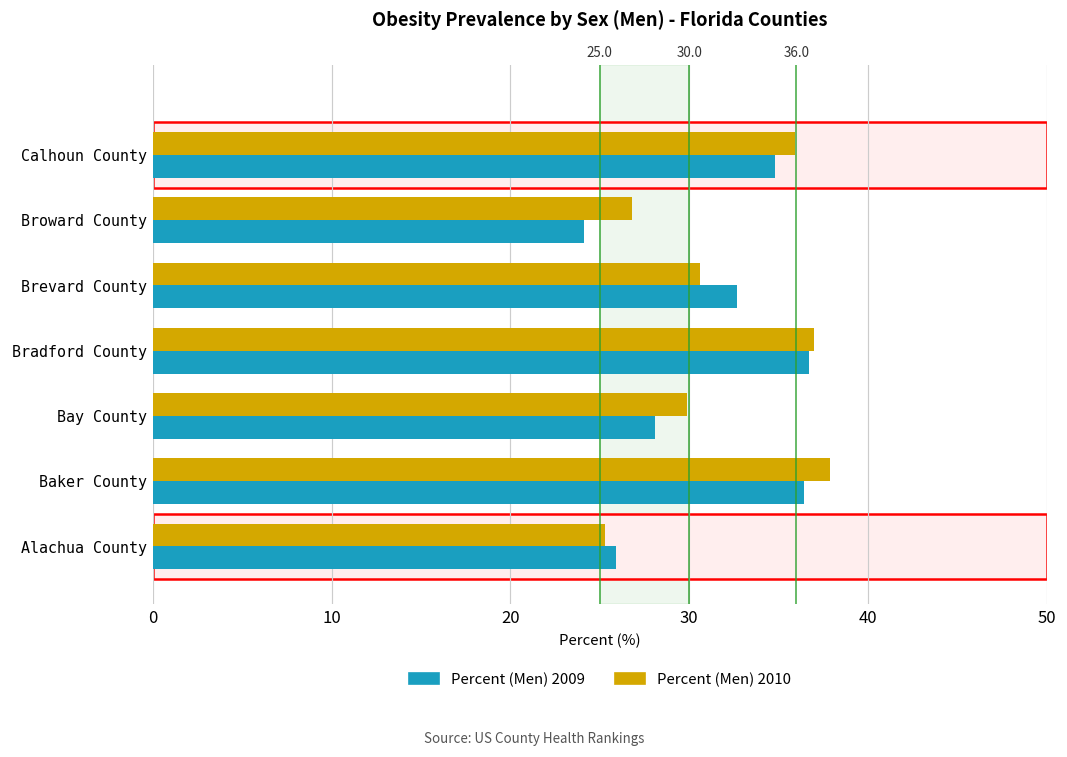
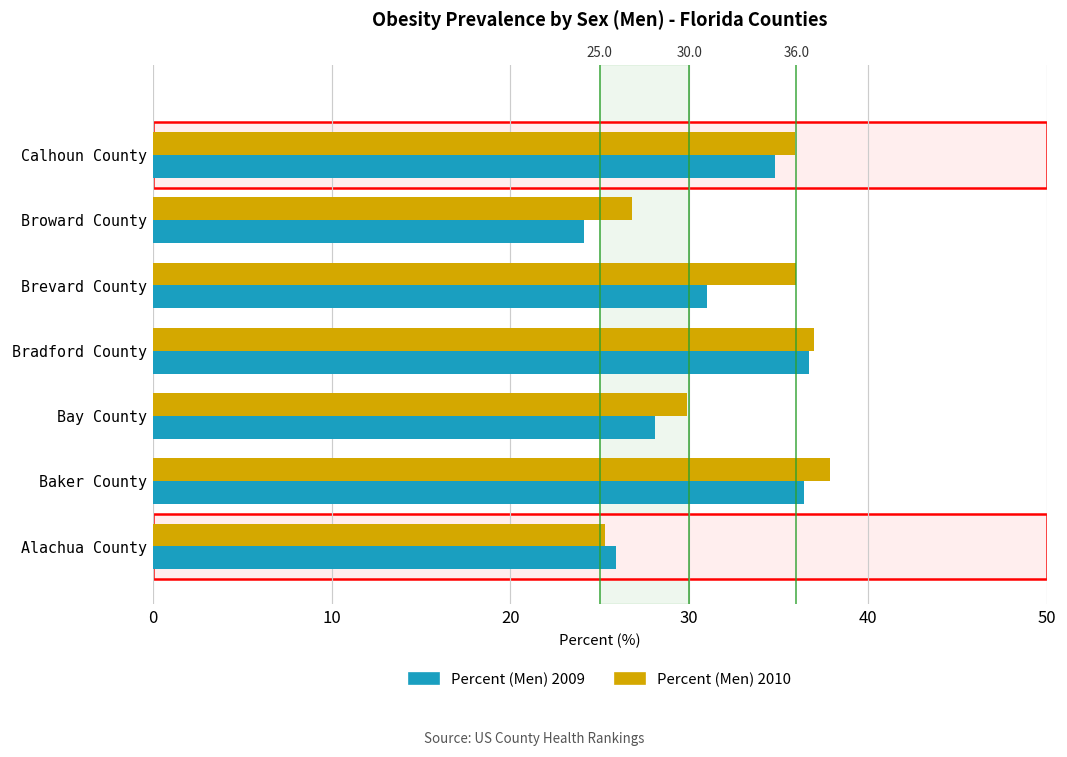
  {
    "Percent (Men) 2009": {
      "Calhoun County": 34.8,
      "Broward County": 24.1,
-     "Brevard County": 32.7,
+     "Brevard County": 31.0,
      "Bradford County": 36.7,
      "Bay County": 28.1,
      "Baker County": 36.4,
      "Alachua County": 25.9
    },
    "Percent (Men) 2010": {
      "Calhoun County": 35.9,
      "Broward County": 26.8,
-     "Brevard County": 30.6,
+     "Brevard County": 36.0,
      "Bradford County": 37.0,
      "Bay County": 29.9,
      "Baker County": 37.9,
      "Alachua County": 25.3
    }
  }
